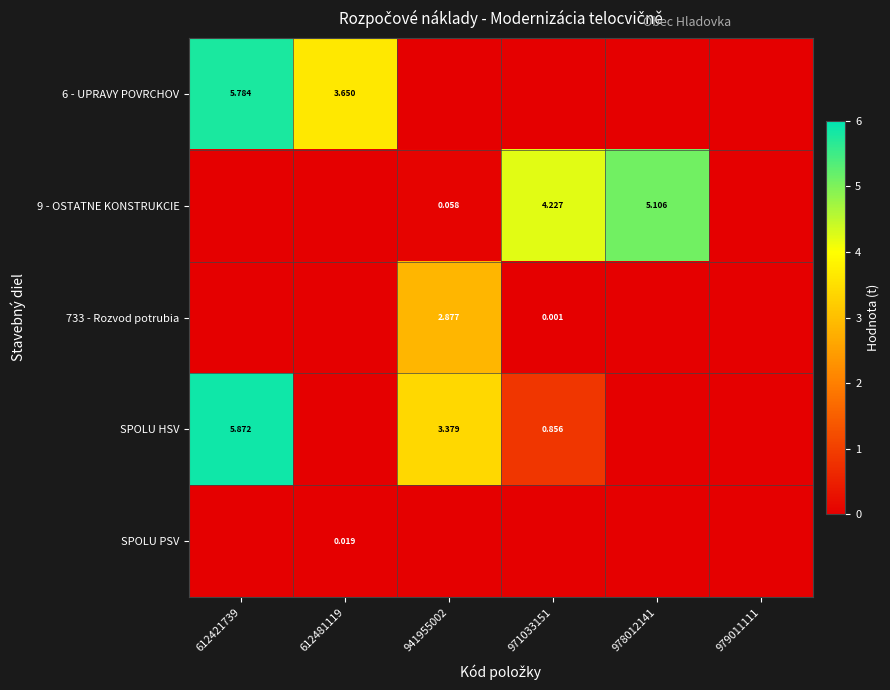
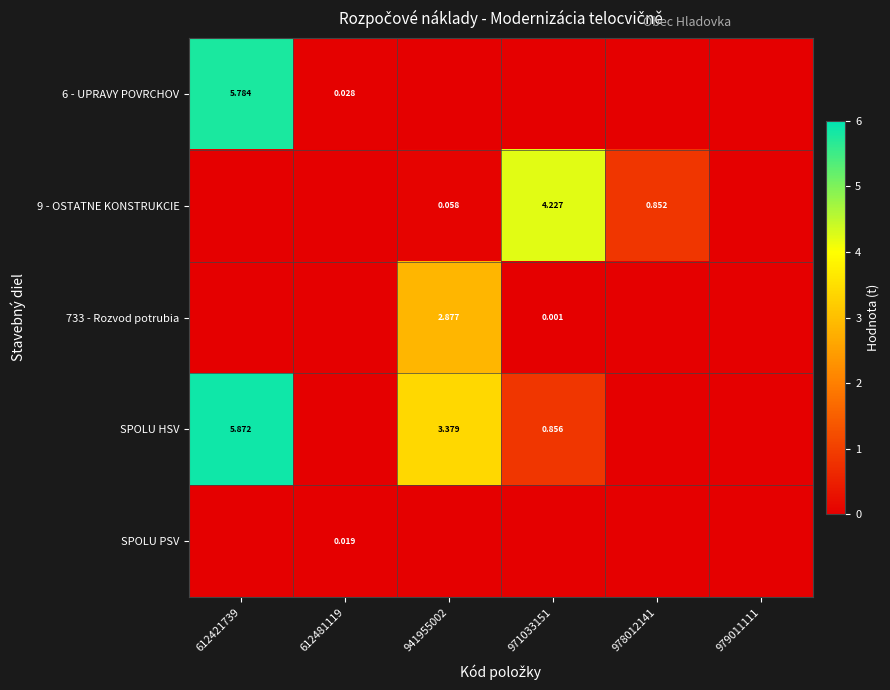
  {
    "6 - UPRAVY POVRCHOV": {
      "612421739": 5.784,
-     "612481119": 3.650
+     "612481119": 0.028
    },
    "9 - OSTATNE KONSTRUKCIE": {
      "941955002": 0.058,
      "971033151": 4.227,
-     "978012141": 5.106
+     "978012141": 0.852
    },
    "733 - Rozvod potrubia": {
      "941955002": 2.877,
      "971033151": 0.001
    },
    "SPOLU HSV": {
      "612421739": 5.872,
      "941955002": 3.379,
      "971033151": 0.856
    },
    "SPOLU PSV": {
      "612481119": 0.019
    }
  }
